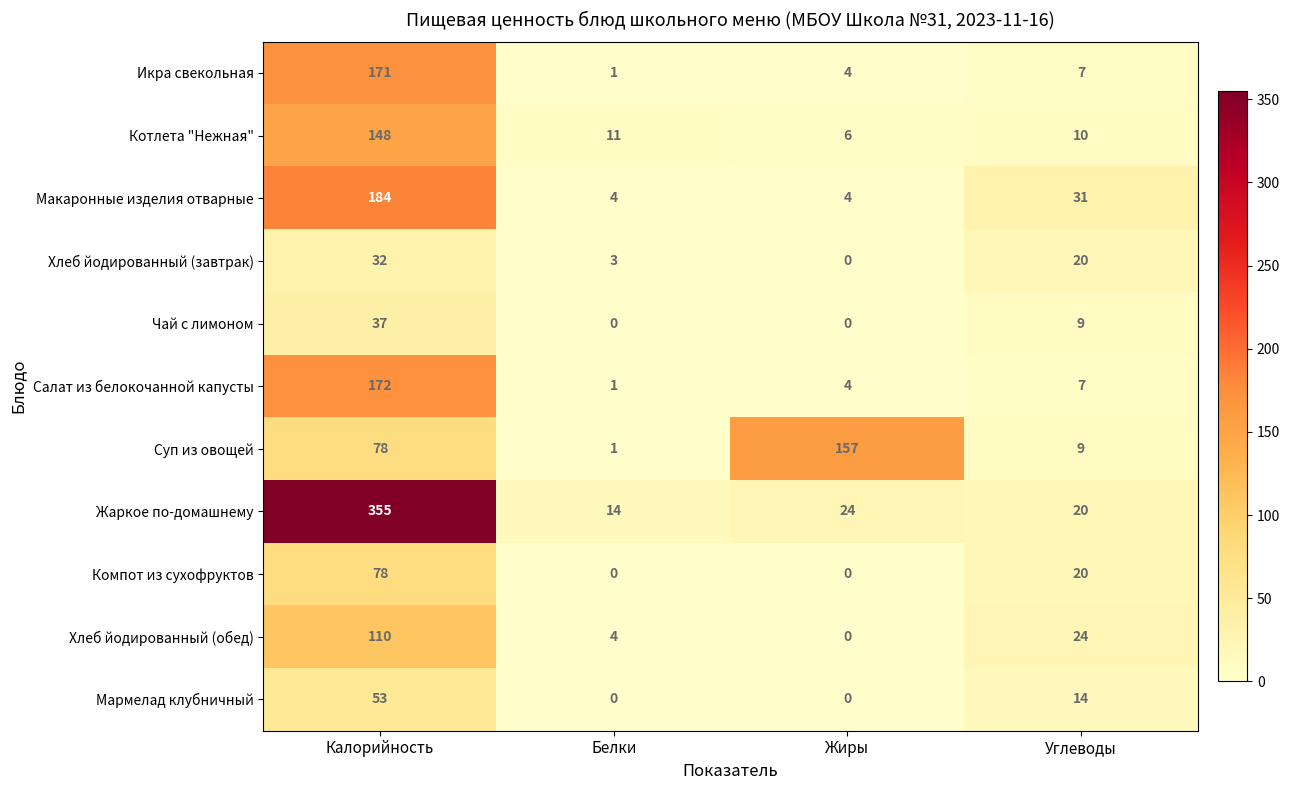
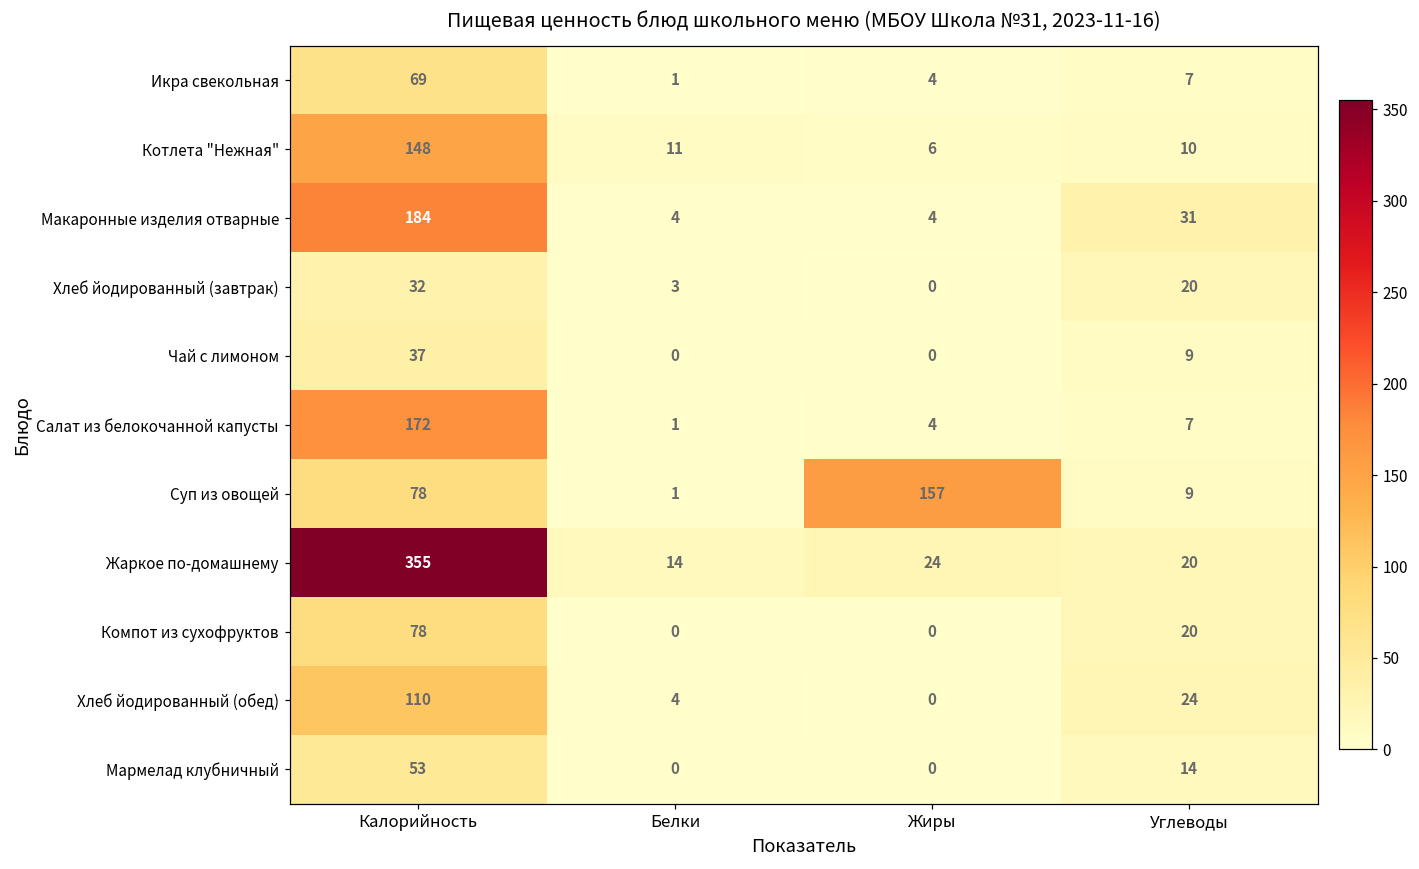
  {
    "Икра свекольная": {
-     "Калорийность": 171,
+     "Калорийность": 69,
      "Белки": 1,
      "Жиры": 4,
      "Углеводы": 7
    },
    "Котлета \"Нежная\"": {
      "Калорийность": 148,
      "Белки": 11,
      "Жиры": 6,
      "Углеводы": 10
    },
    "Макаронные изделия отварные": {
      "Калорийность": 184,
      "Белки": 4,
      "Жиры": 4,
      "Углеводы": 31
    },
    "Хлеб йодированный (завтрак)": {
      "Калорийность": 32,
      "Белки": 3,
      "Жиры": 0,
      "Углеводы": 20
    },
    "Чай с лимоном": {
      "Калорийность": 37,
      "Белки": 0,
      "Жиры": 0,
      "Углеводы": 9
    },
    "Салат из белокочанной капусты": {
      "Калорийность": 172,
      "Белки": 1,
      "Жиры": 4,
      "Углеводы": 7
    },
    "Суп из овощей": {
      "Калорийность": 78,
      "Белки": 1,
      "Жиры": 157,
      "Углеводы": 9
    },
    "Жаркое по-домашнему": {
      "Калорийность": 355,
      "Белки": 14,
      "Жиры": 24,
      "Углеводы": 20
    },
    "Компот из сухофруктов": {
      "Калорийность": 78,
      "Белки": 0,
      "Жиры": 0,
      "Углеводы": 20
    },
    "Хлеб йодированный (обед)": {
      "Калорийность": 110,
      "Белки": 4,
      "Жиры": 0,
      "Углеводы": 24
    },
    "Мармелад клубничный": {
      "Калорийность": 53,
      "Белки": 0,
      "Жиры": 0,
      "Углеводы": 14
    }
  }
